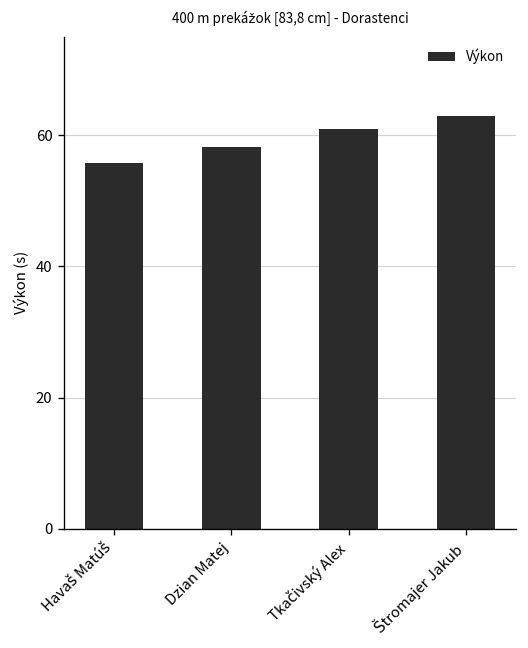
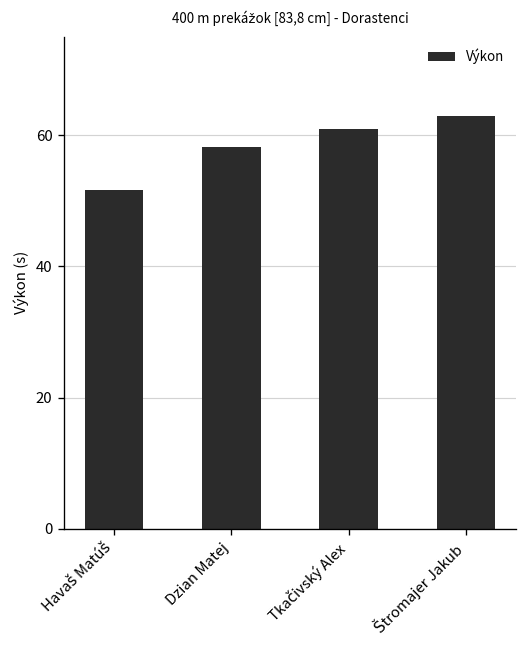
  {
-   "Havaš Matúš": 56,
+   "Havaš Matúš": 52,
    "Dzian Matej": 58,
    "Tkačivský Alex": 61,
    "Štromajer Jakub": 63
  }
